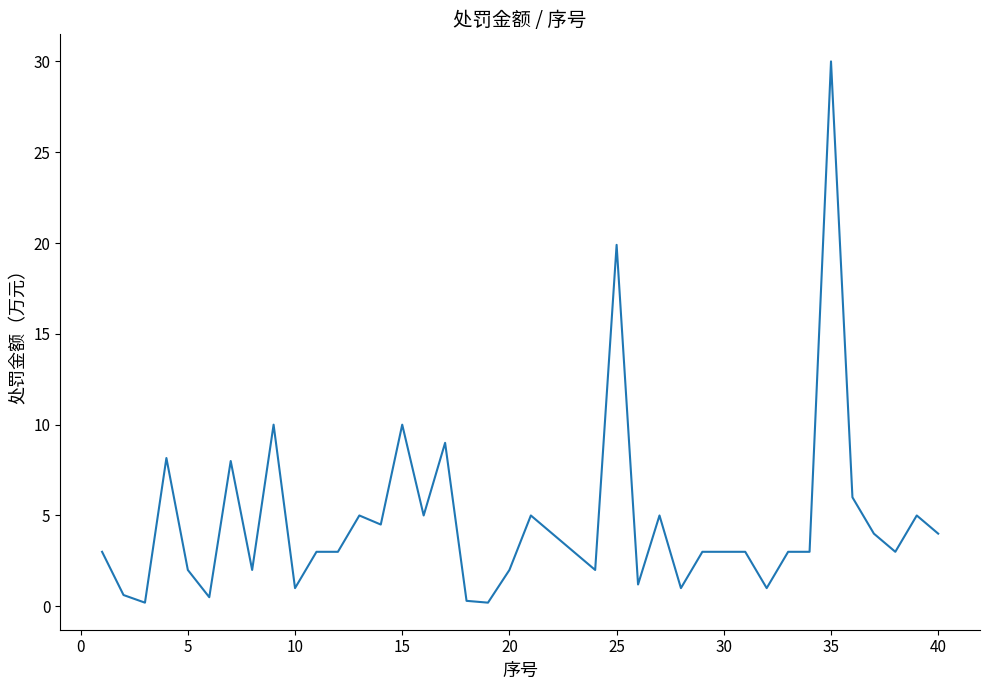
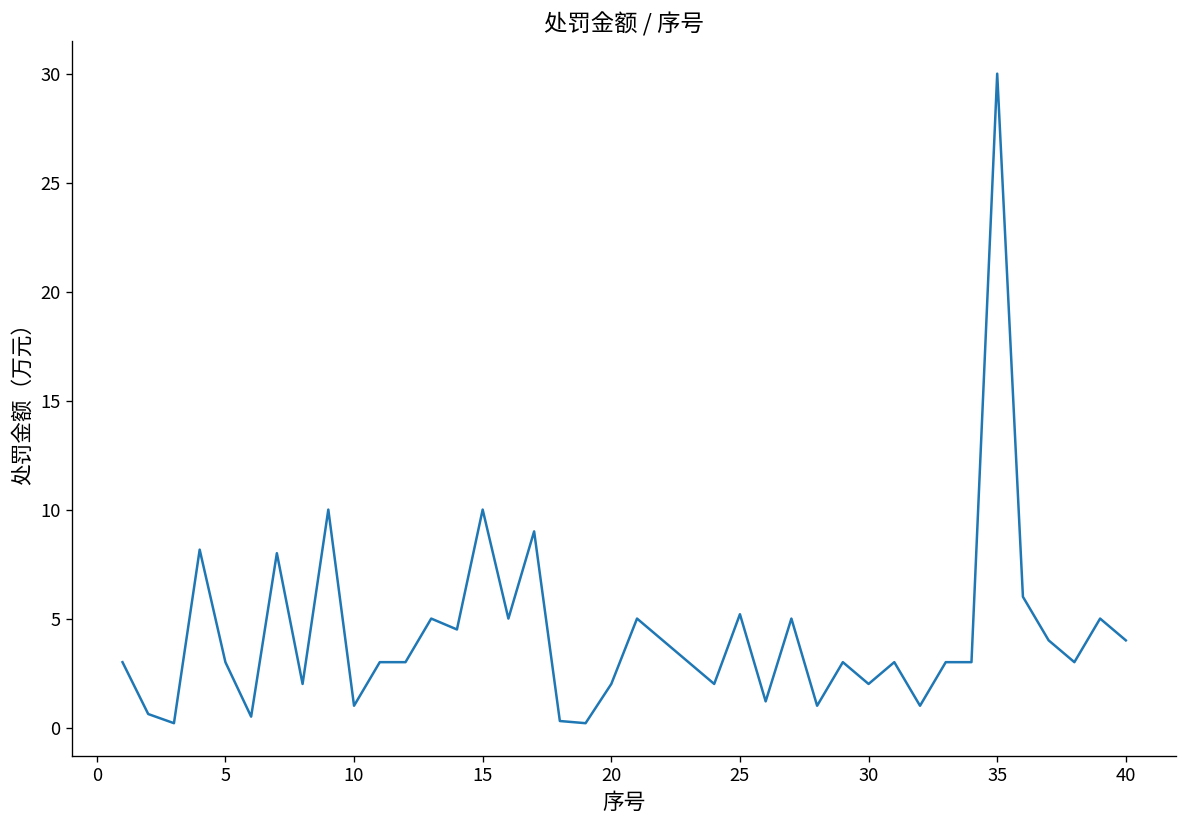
  {
-   "5": 2,
+   "5": 3,
    "10": 1.0,
    "15": 10.0,
    "20": 2.0,
-   "25": 19.9,
-   "30": 3,
+   "25": 5.2,
+   "30": 2,
    "35": 30.0,
    "40": 4.0
  }
